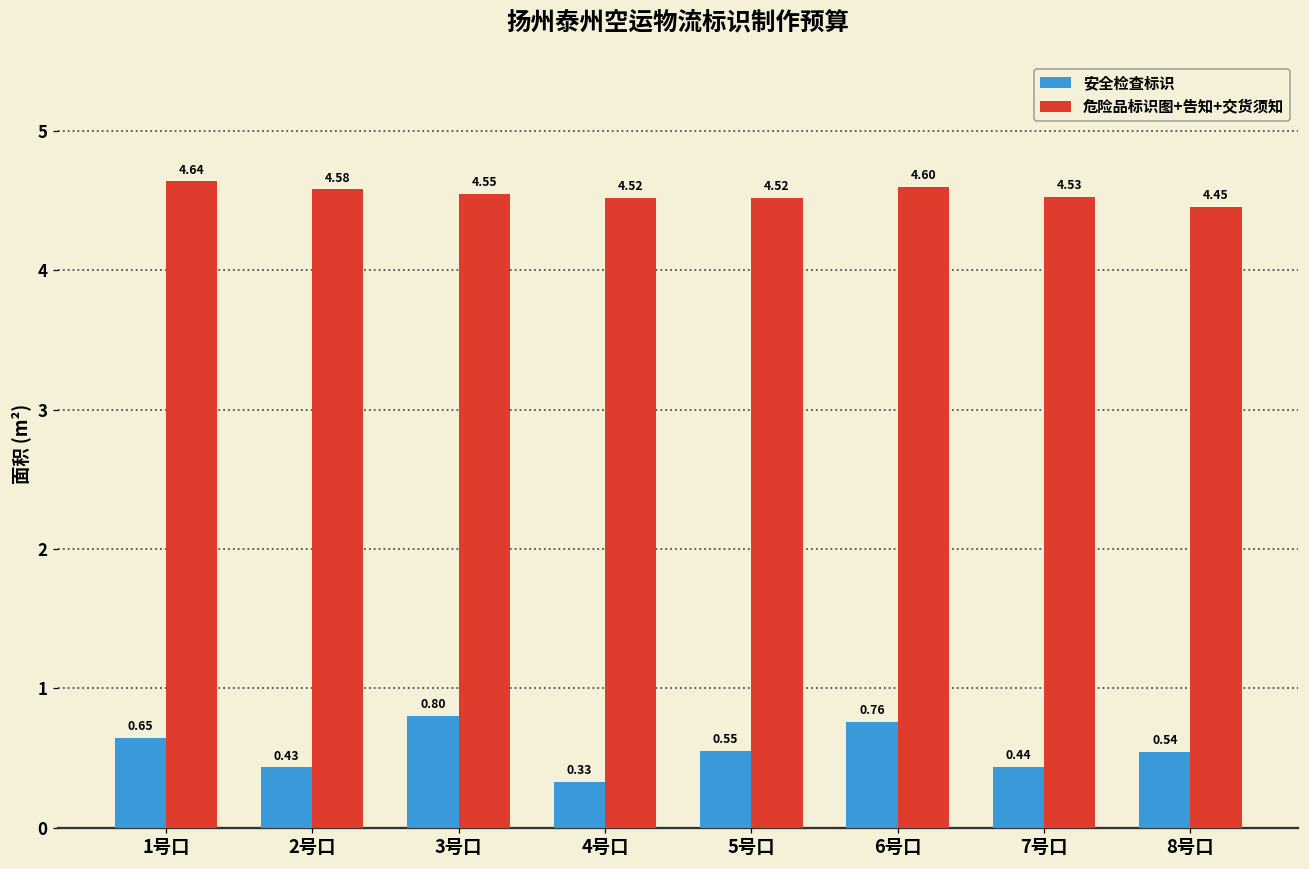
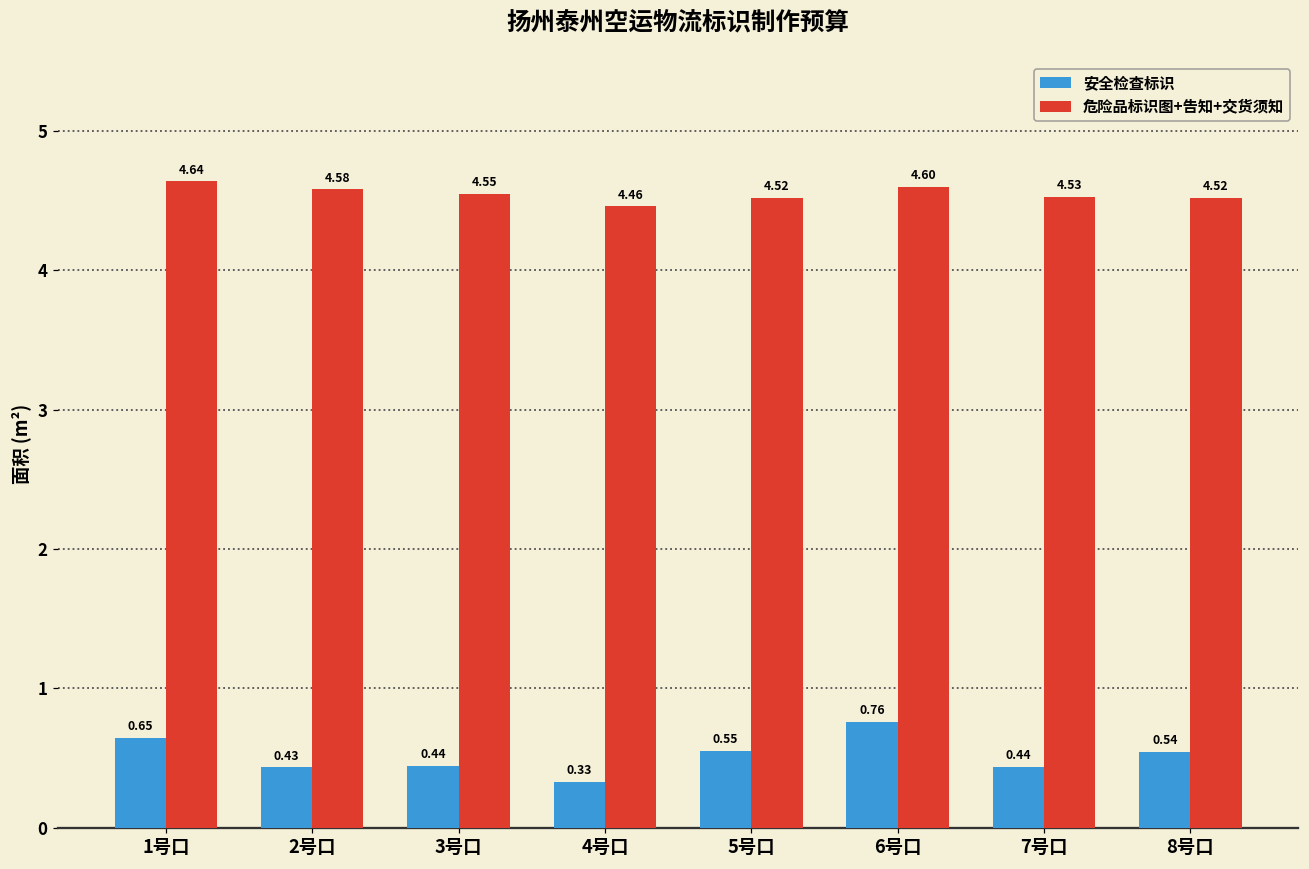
  {
    "安全检查标识": {
      "1号口": 0.65,
      "2号口": 0.43,
-     "3号口": 0.80,
+     "3号口": 0.44,
      "4号口": 0.33,
      "5号口": 0.55,
      "6号口": 0.76,
      "7号口": 0.44,
      "8号口": 0.54
    },
    "危险品标识图+告知+交货须知": {
      "1号口": 4.64,
      "2号口": 4.58,
      "3号口": 4.55,
-     "4号口": 4.52,
+     "4号口": 4.46,
      "5号口": 4.52,
      "6号口": 4.60,
      "7号口": 4.53,
-     "8号口": 4.45
+     "8号口": 4.52
    }
  }
